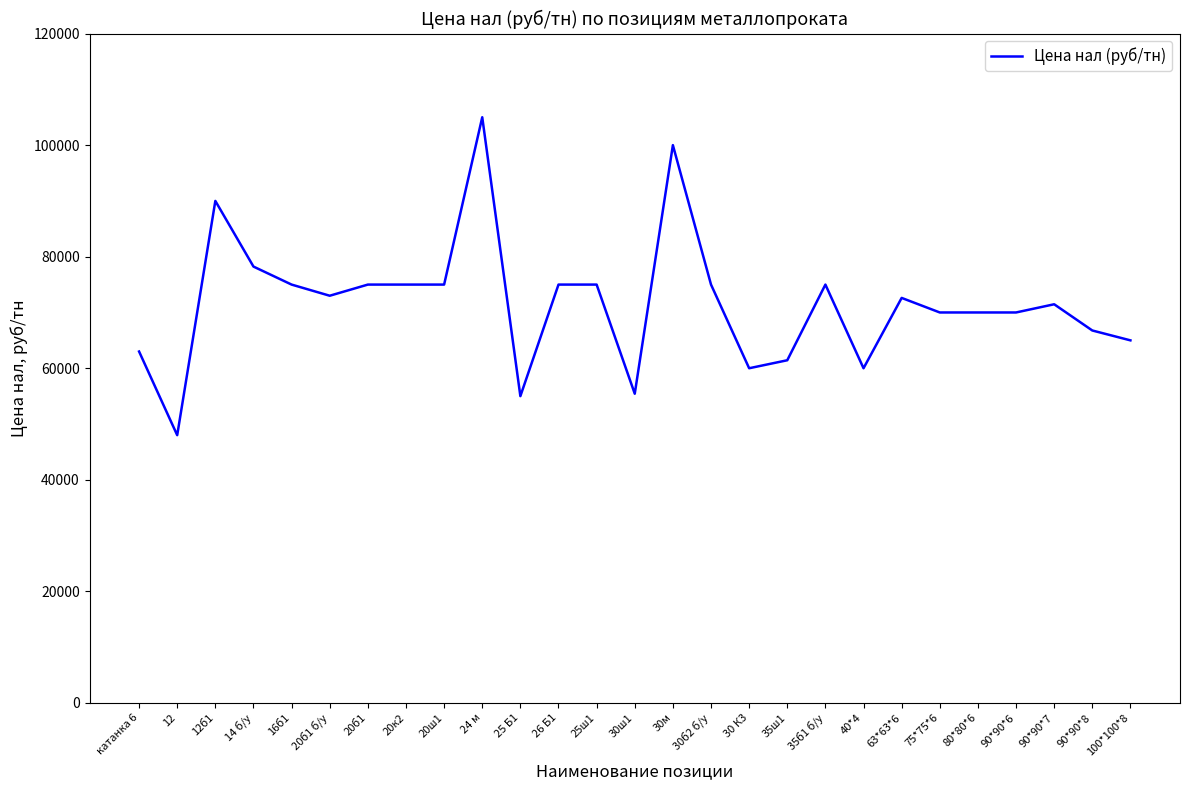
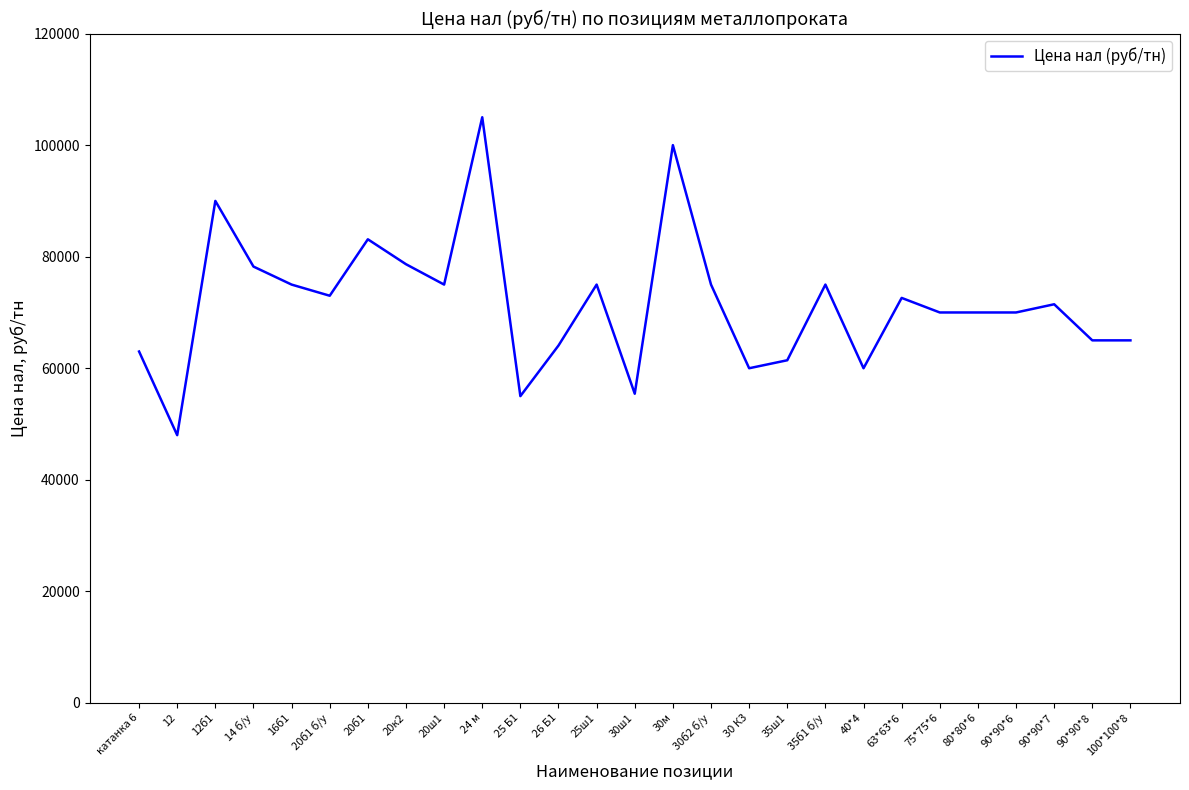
  {
    "катанка 6": 63000,
    "12": 48000,
    "12б1": 90000,
    "14 б/у": 78000,
    "16б1": 75000,
    "20б1 б/у": 73000,
-   "20б1": 75000,
-   "20к2": 75000,
+   "20б1": 83000,
+   "20к2": 79000,
    "20ш1": 75000,
    "24 м": 105000,
    "25 Б1": 55000,
-   "26 Б1": 75000,
+   "26 Б1": 64000,
    "25ш1": 75000,
    "30ш1": 55000,
    "30м": 100000,
    "30б2 б/у": 75000,
    "30 К3": 60000,
    "35ш1": 61000,
    "35б1 б/у": 75000,
    "40*4": 60000,
    "63*63*6": 73000,
    "75*75*6": 70000,
    "80*80*6": 70000,
    "90*90*6": 70000,
    "90*90*7": 71000,
-   "90*90*8": 67000,
+   "90*90*8": 65000,
    "100*100*8": 65000
  }
